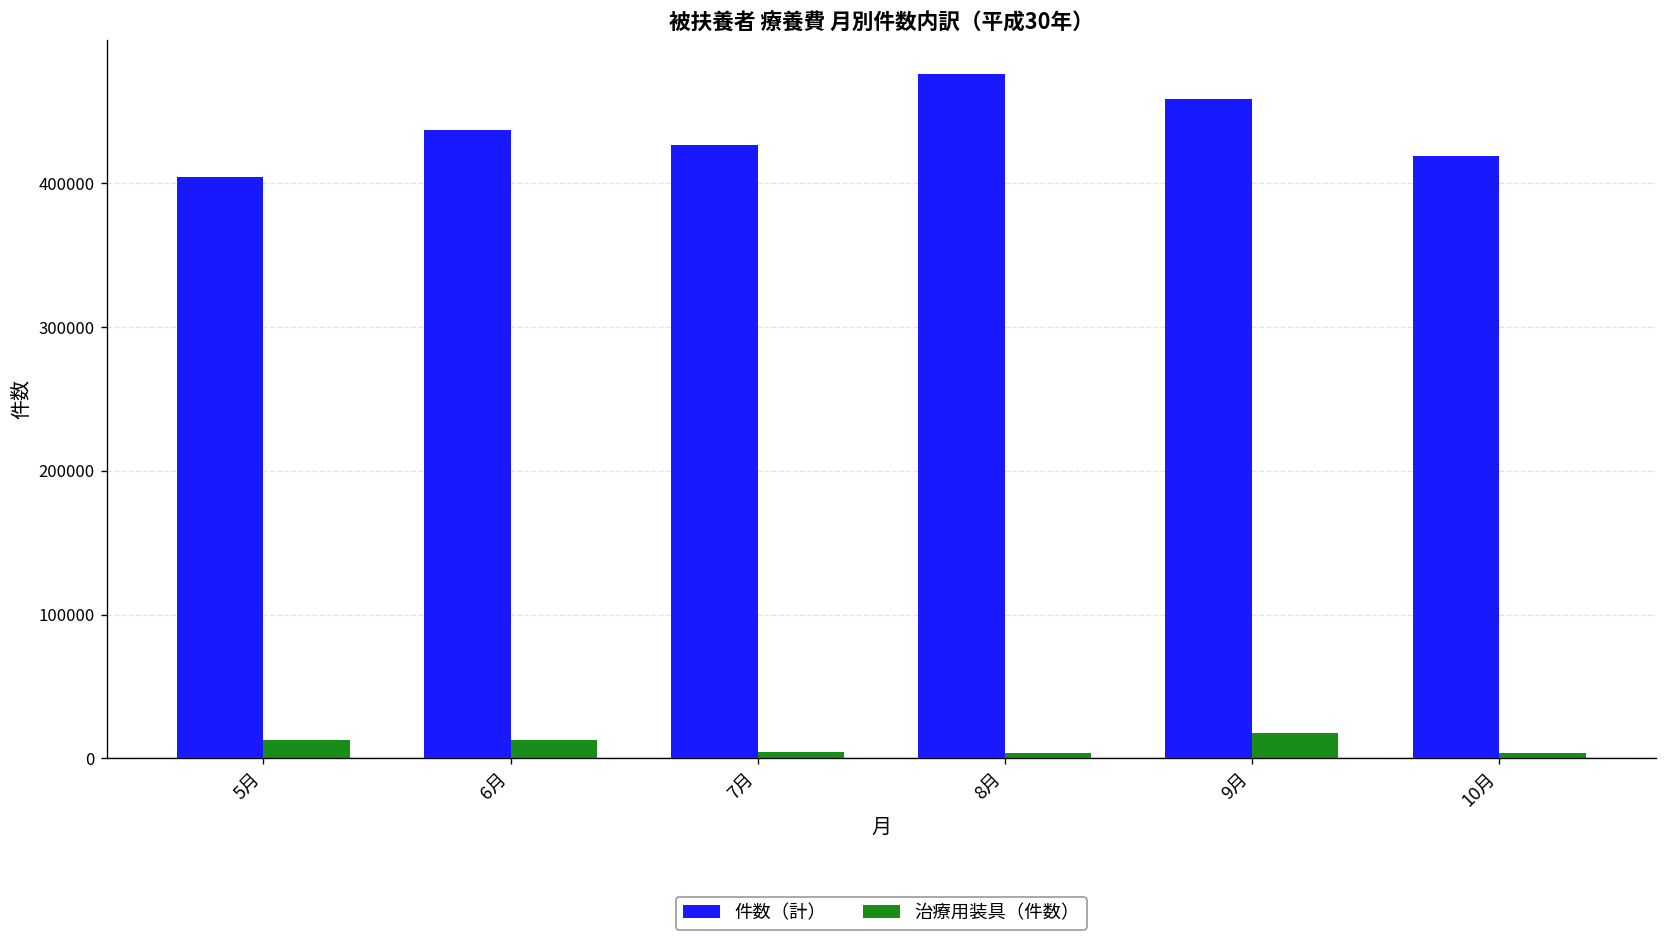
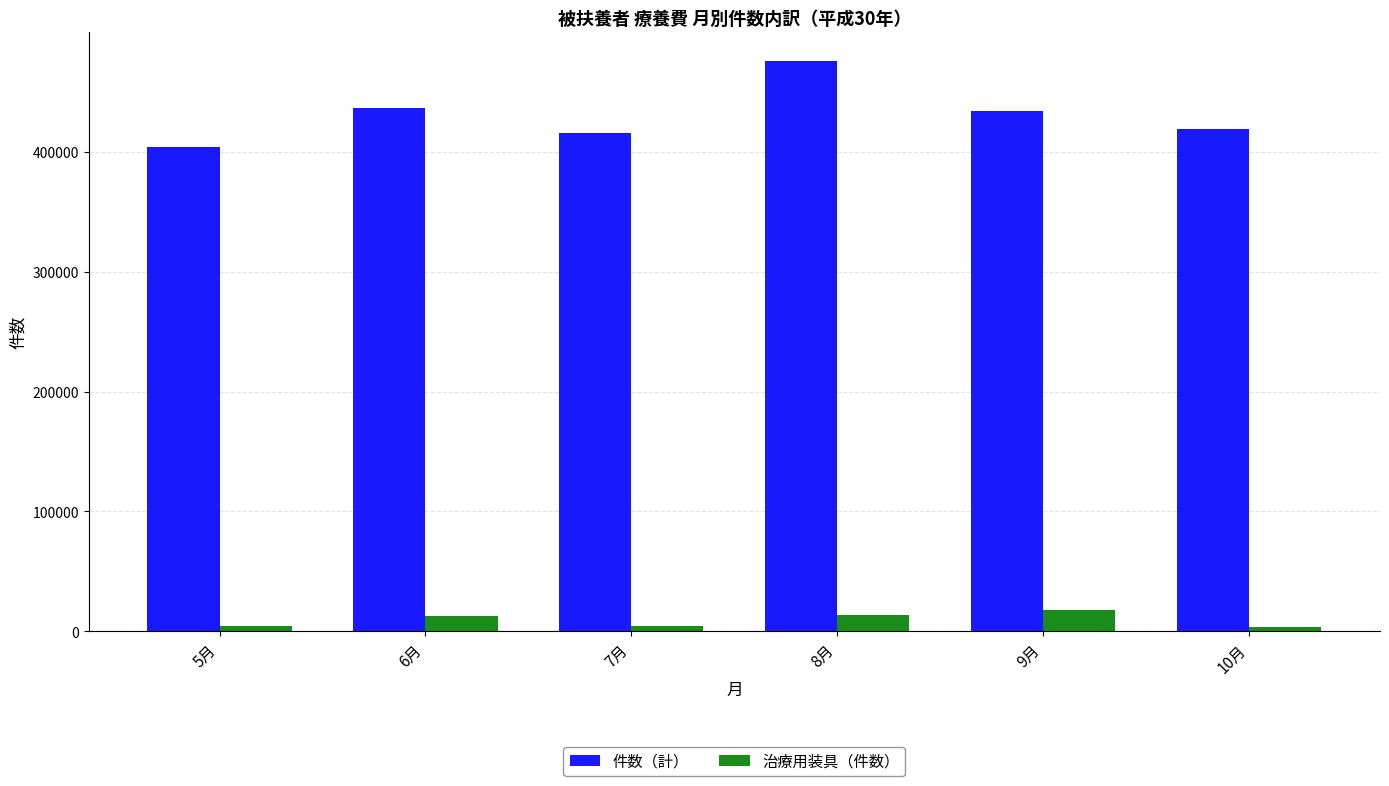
  {
    "件数（計）": {
      "5月": 404000,
      "6月": 437000,
-     "7月": 426000,
+     "7月": 416000,
      "8月": 476000,
-     "9月": 458000,
+     "9月": 434000,
      "10月": 419000
    },
    "治療用装具（件数）": {
-     "5月": 13000,
+     "5月": 5000,
      "6月": 13000,
      "7月": 4000,
-     "8月": 4000,
+     "8月": 14000,
      "9月": 17000,
      "10月": 4000
    }
  }
